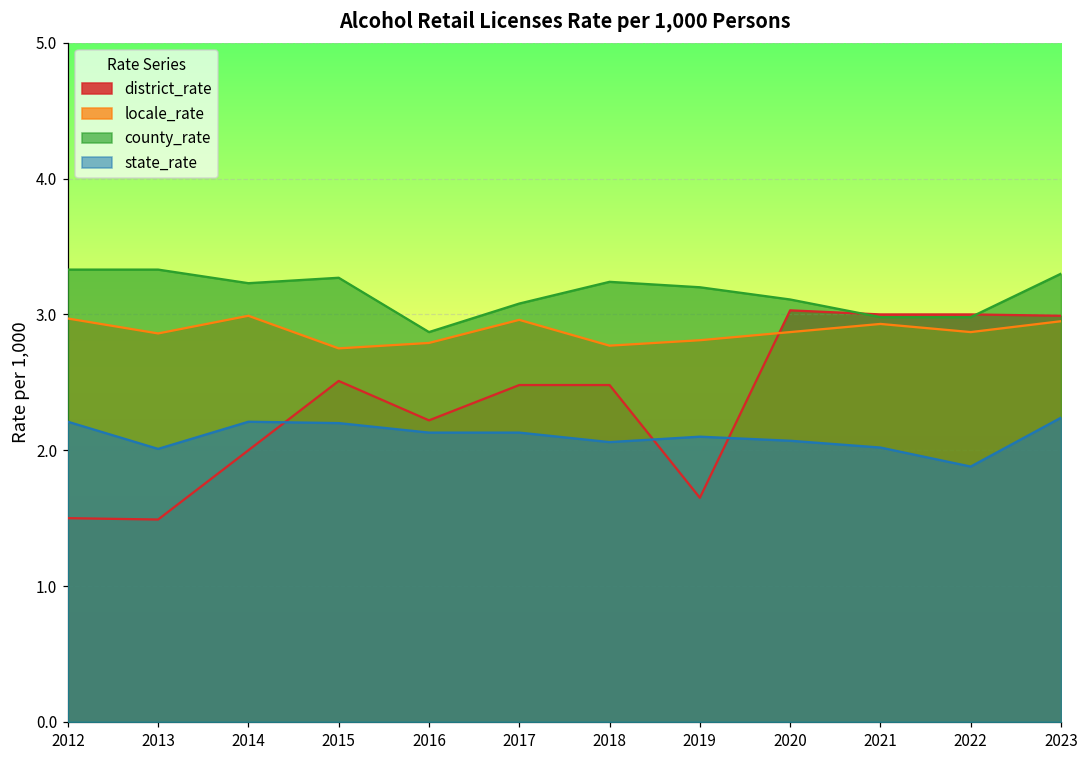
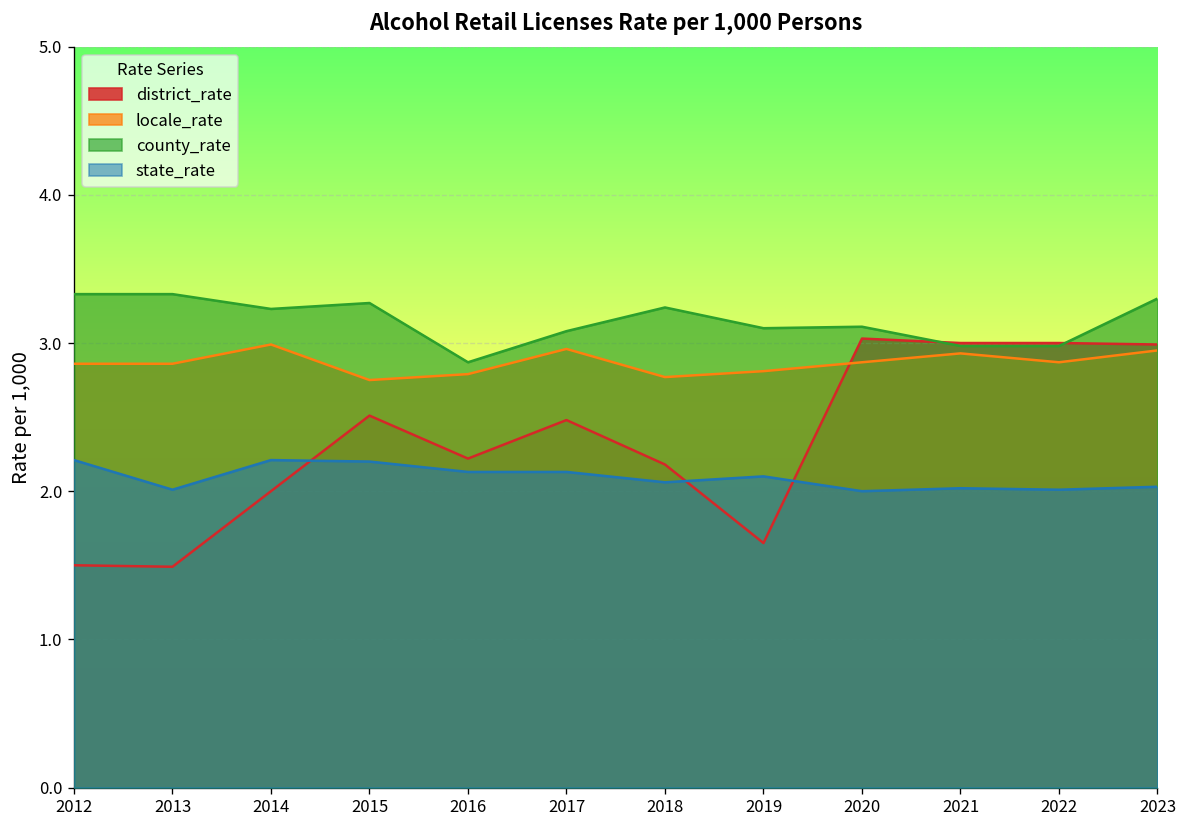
  {
    "district_rate": {
      "2012": 1.50,
      "2013": 1.49,
      "2014": 2.00,
      "2015": 2.51,
      "2016": 2.22,
      "2017": 2.48,
-     "2018": 2.48,
+     "2018": 2.18,
      "2019": 1.65,
      "2020": 3.03,
      "2023": 2.99
    },
    "locale_rate": {
-     "2012": 2.97,
+     "2012": 2.86,
      "2013": 2.86,
      "2014": 2.99,
      "2015": 2.75,
      "2016": 2.79,
      "2017": 2.96,
      "2018": 2.77,
      "2019": 2.81,
      "2020": 2.87,
      "2021": 2.93,
      "2022": 2.87,
      "2023": 2.95
    },
    "county_rate": {
      "2012": 3.33,
      "2013": 3.33,
      "2014": 3.23,
      "2015": 3.27,
      "2016": 2.87,
      "2017": 3.1,
      "2018": 3.24,
-     "2019": 3.2,
+     "2019": 3.1,
      "2020": 3.1,
      "2023": 3.3
    },
    "state_rate": {
      "2012": 2.21,
      "2013": 2.01,
      "2014": 2.21,
      "2015": 2.20,
      "2016": 2.13,
      "2017": 2.13,
      "2018": 2.06,
      "2019": 2.10,
-     "2020": 2.07,
+     "2020": 2.00,
      "2021": 2.02,
-     "2022": 1.88,
-     "2023": 2.24
+     "2022": 2.01,
+     "2023": 2.03
    }
  }
